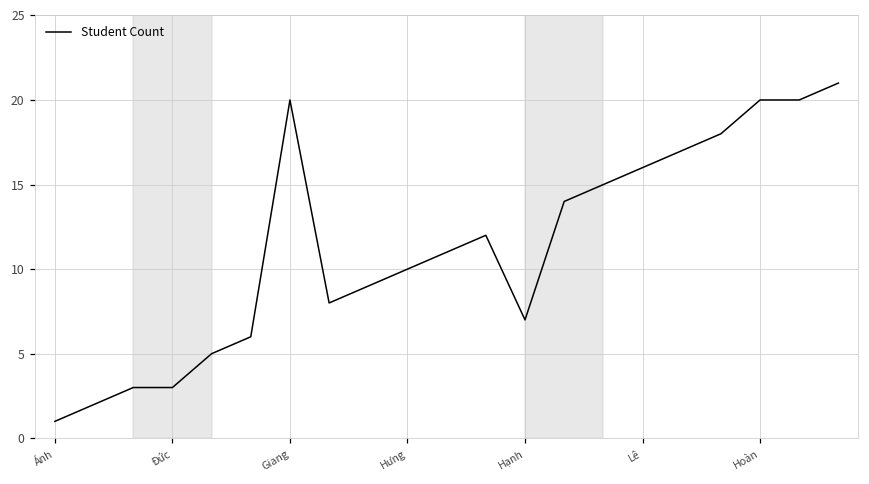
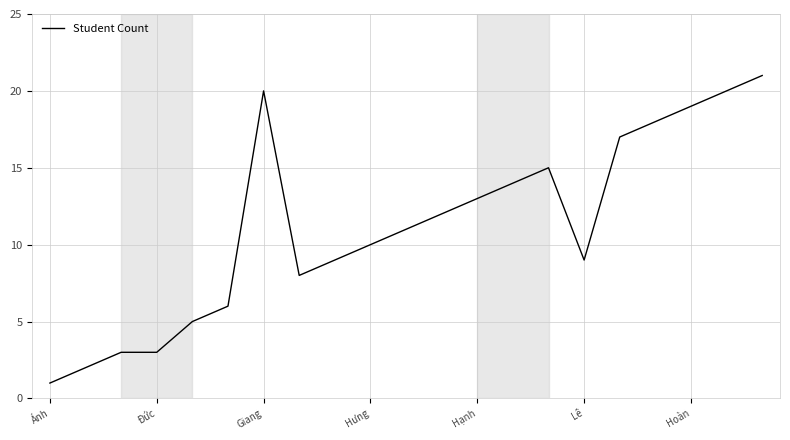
  {
    "Ánh": 1,
    "Đức": 3,
    "Giang": 20,
    "Hưng": 10,
-   "Hạnh": 7,
-   "Lê": 16,
-   "Hoàn": 20
+   "Hạnh": 13,
+   "Lê": 9,
+   "Hoàn": 19
  }
